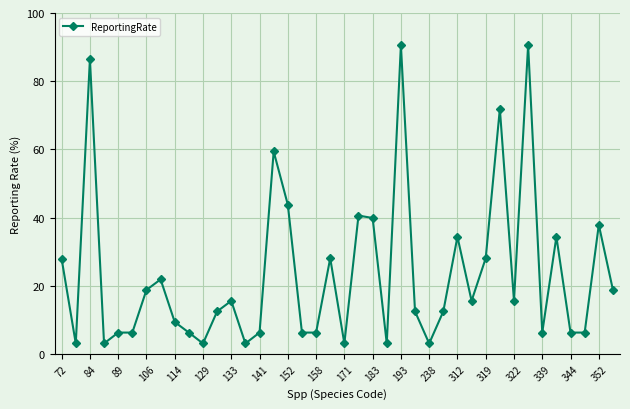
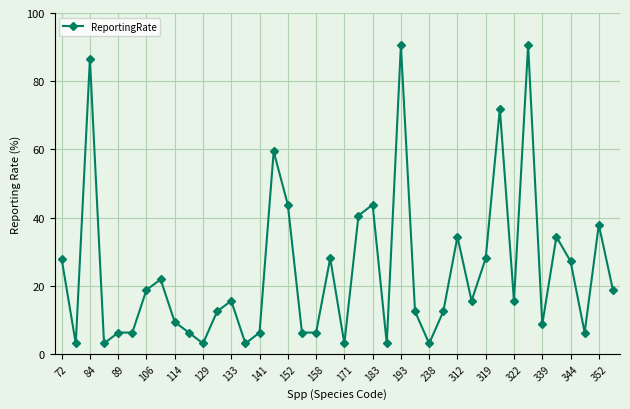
  {
    "72": 28,
    "84": 87,
    "89": 6,
    "106": 19,
    "114": 9,
    "129": 3,
    "133": 16,
    "141": 6,
    "152": 44,
    "158": 6,
    "171": 3,
-   "183": 40,
+   "183": 44,
    "193": 91,
    "238": 3,
    "312": 34,
    "319": 28,
    "322": 16,
-   "339": 6,
-   "344": 6,
+   "339": 9,
+   "344": 27,
    "352": 38
  }
